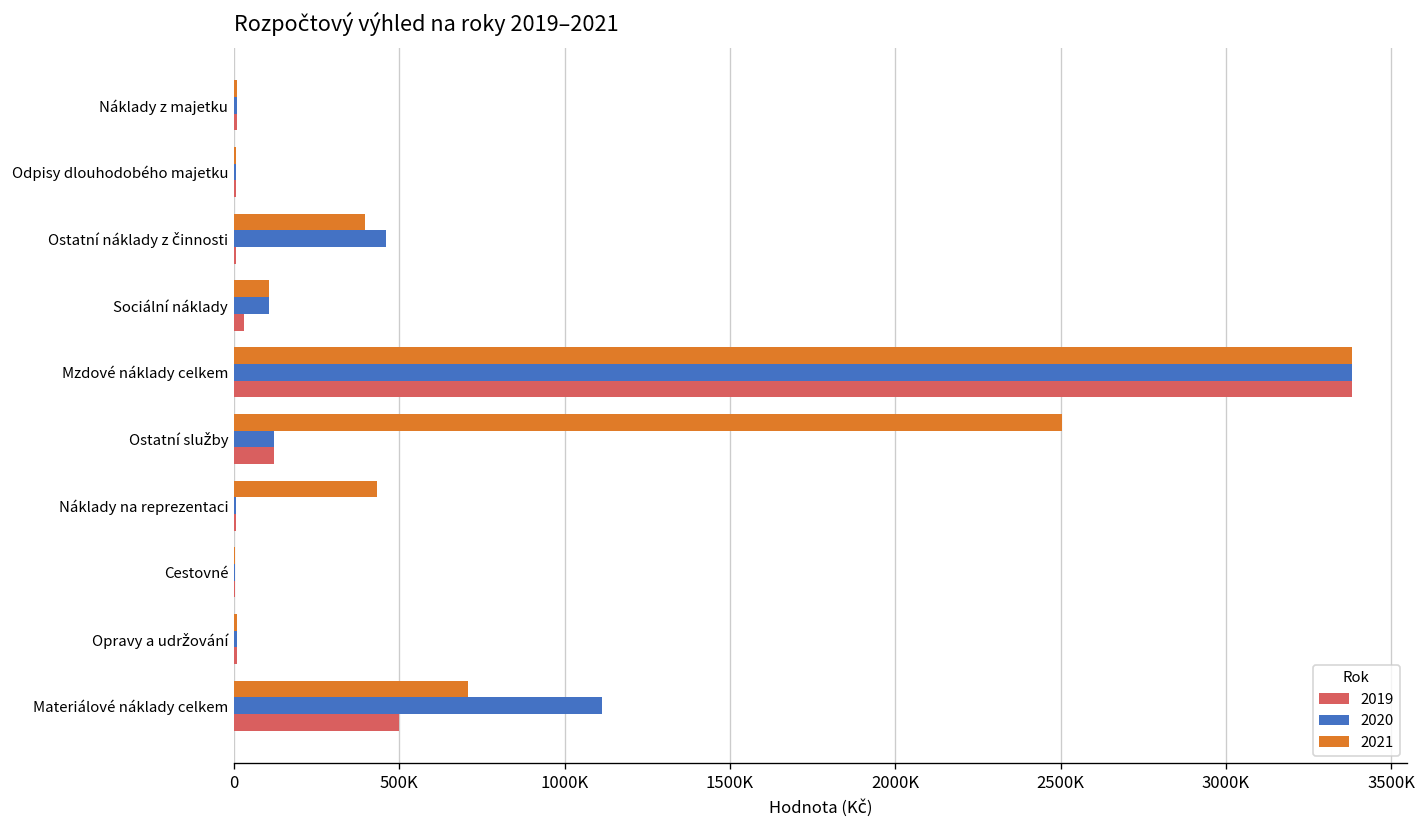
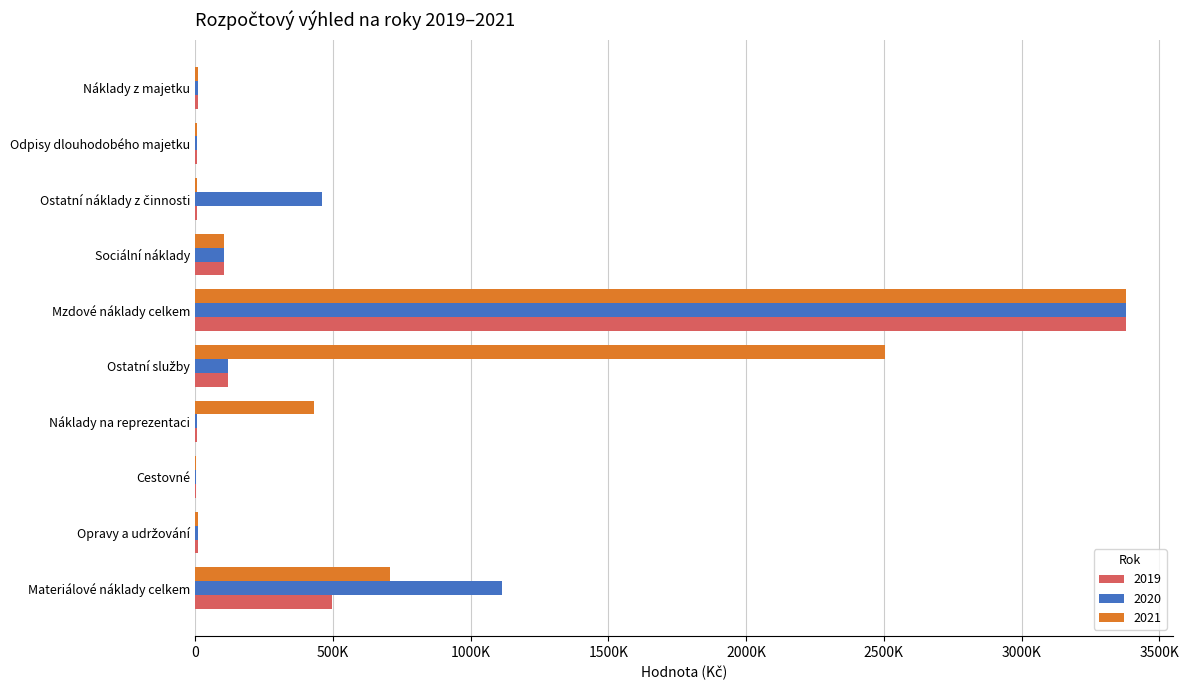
  {
    "2019": {
      "Náklady z majetku": 10000,
-     "Sociální náklady": 30000,
+     "Sociální náklady": 110000,
      "Mzdové náklady celkem": 3380000,
      "Ostatní služby": 120000,
      "Opravy a udržování": 10000,
      "Materiálové náklady celkem": 500000
    },
    "2020": {
      "Náklady z majetku": 10000,
      "Ostatní náklady z činnosti": 460000,
      "Sociální náklady": 110000,
      "Mzdové náklady celkem": 3380000,
      "Ostatní služby": 120000,
      "Opravy a udržování": 10000,
      "Materiálové náklady celkem": 1110000
    },
    "2021": {
      "Náklady z majetku": 10000,
-     "Ostatní náklady z činnosti": 400000,
+     "Ostatní náklady z činnosti": 10000,
      "Sociální náklady": 110000,
      "Mzdové náklady celkem": 3380000,
      "Ostatní služby": 2500000,
      "Náklady na reprezentaci": 430000,
      "Opravy a udržování": 10000,
      "Materiálové náklady celkem": 710000
    }
  }
